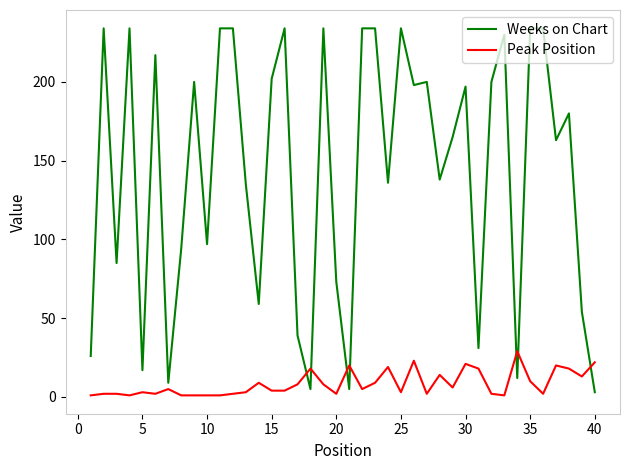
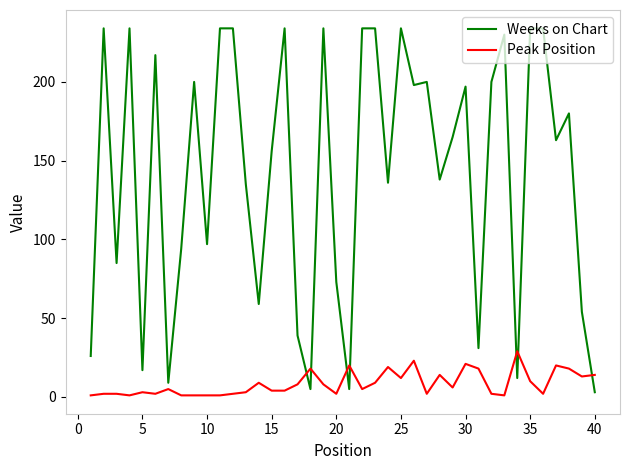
  {
    "Weeks on Chart": {
      "5": 17,
      "10": 97,
-     "15": 202,
+     "15": 156,
      "20": 73,
      "25": 234,
      "30": 197,
      "40": 3
    },
    "Peak Position": {
      "5": 3,
      "10": 1,
      "15": 4,
      "20": 2,
-     "25": 3,
+     "25": 12,
      "30": 21,
      "35": 10,
-     "40": 22
+     "40": 14
    }
  }
